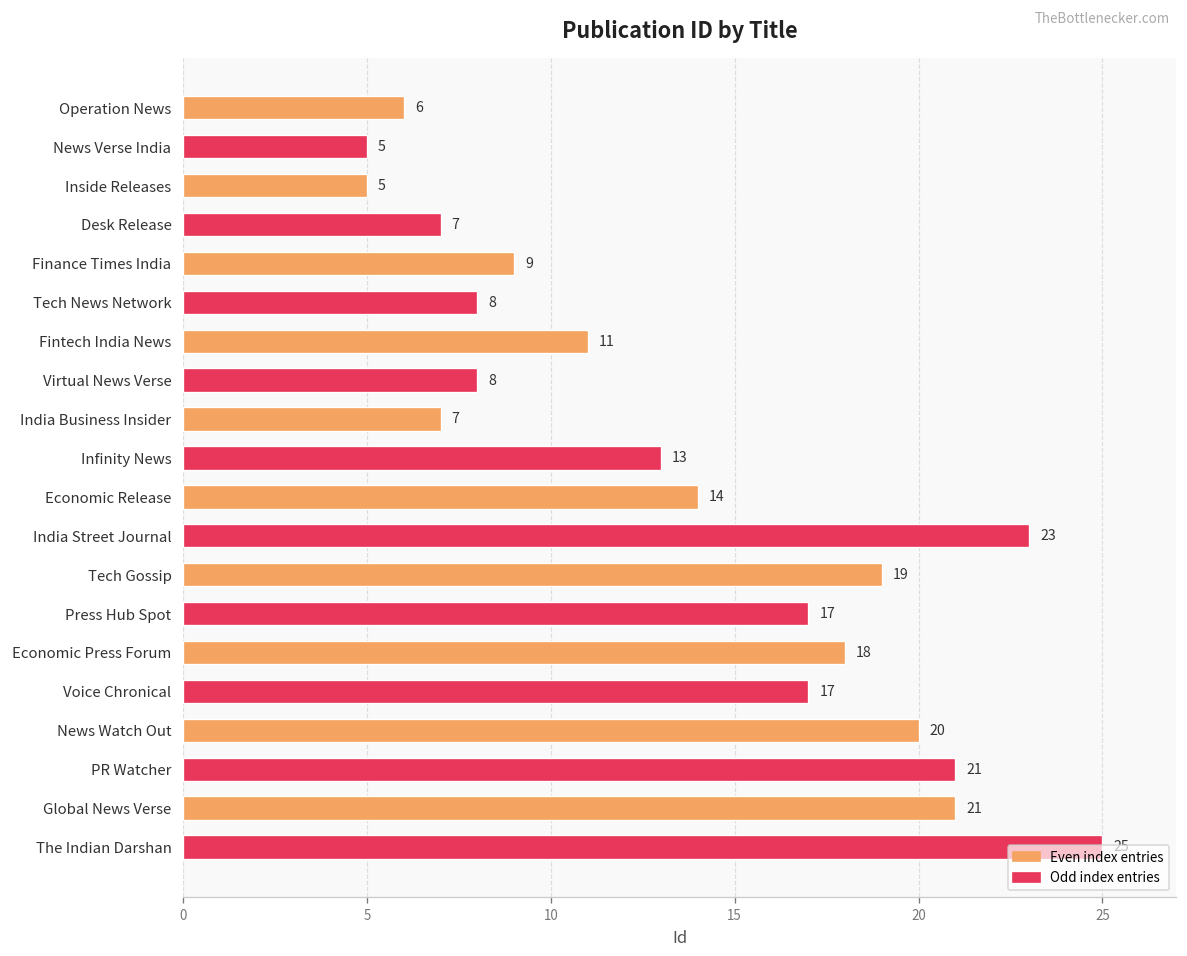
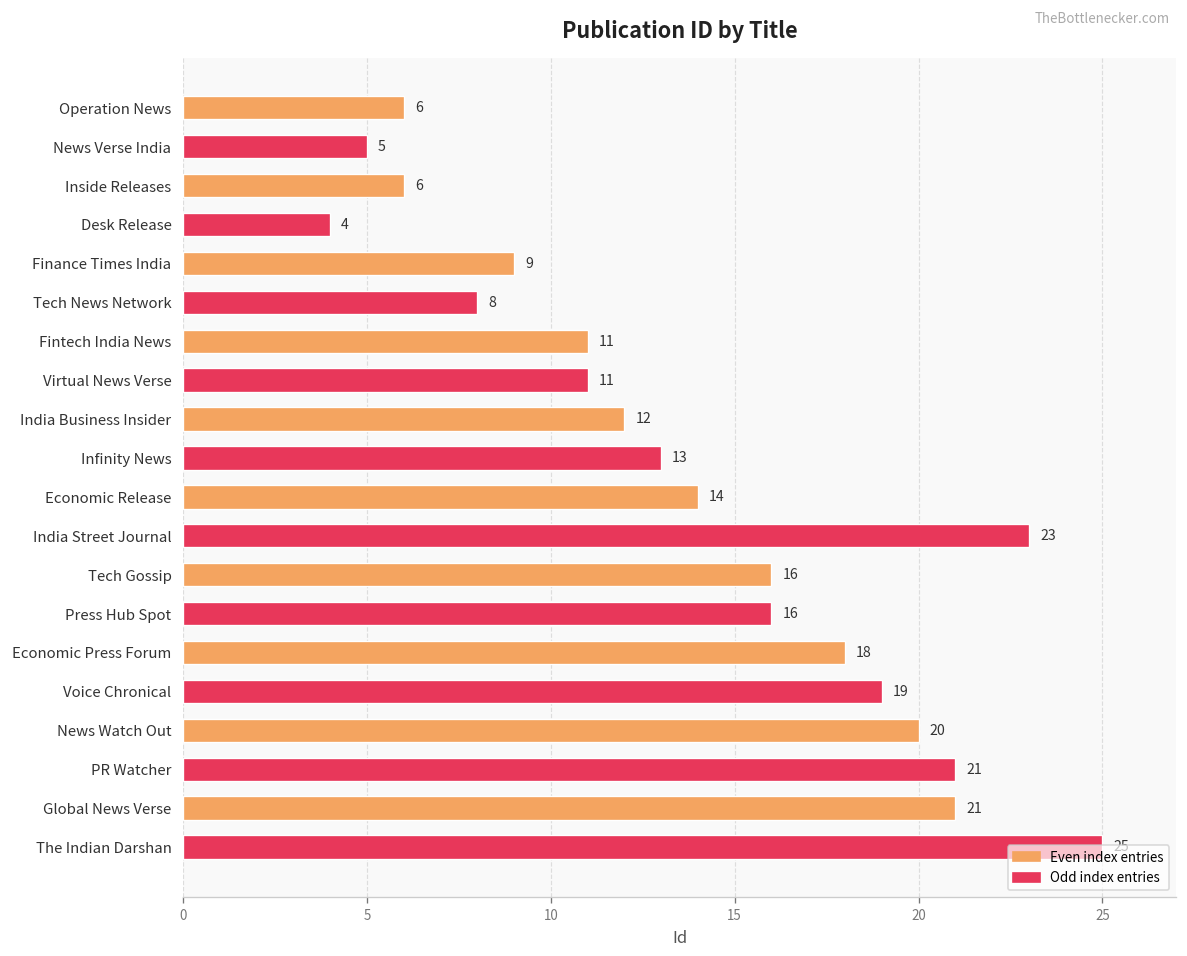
  {
    "Operation News": 6,
    "News Verse India": 5,
-   "Inside Releases": 5,
-   "Desk Release": 7,
+   "Inside Releases": 6,
+   "Desk Release": 4,
    "Finance Times India": 9,
    "Tech News Network": 8,
    "Fintech India News": 11,
-   "Virtual News Verse": 8,
-   "India Business Insider": 7,
+   "Virtual News Verse": 11,
+   "India Business Insider": 12,
    "Infinity News": 13,
    "Economic Release": 14,
    "India Street Journal": 23,
-   "Tech Gossip": 19,
-   "Press Hub Spot": 17,
+   "Tech Gossip": 16,
+   "Press Hub Spot": 16,
    "Economic Press Forum": 18,
-   "Voice Chronical": 17,
+   "Voice Chronical": 19,
    "News Watch Out": 20,
    "PR Watcher": 21,
    "Global News Verse": 21
  }
